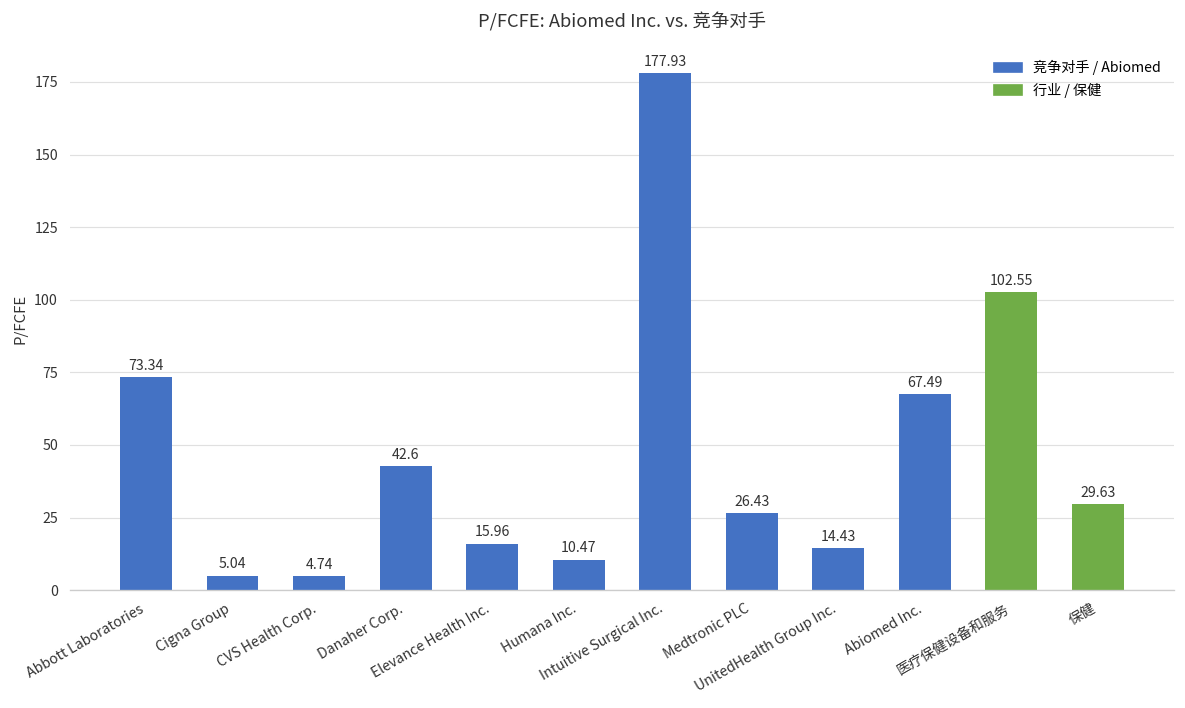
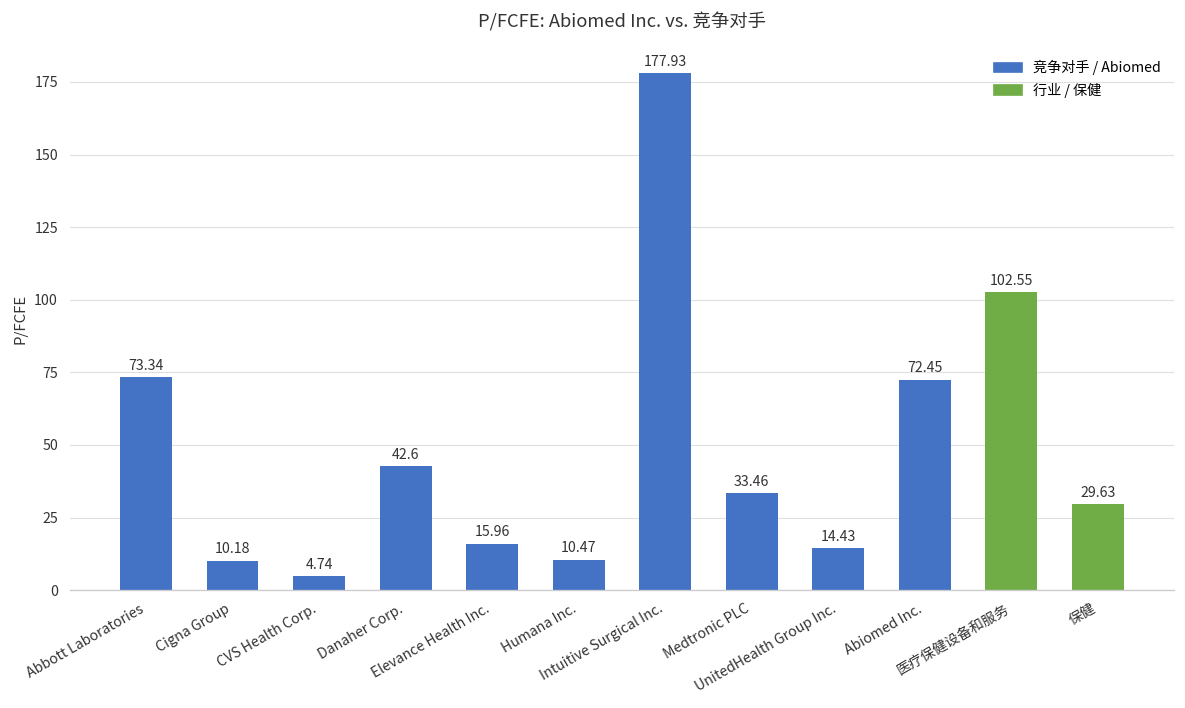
  {
    "Abbott Laboratories": 73.34,
-   "Cigna Group": 5.04,
+   "Cigna Group": 10.18,
    "CVS Health Corp.": 4.74,
    "Danaher Corp.": 42.6,
    "Elevance Health Inc.": 15.96,
    "Humana Inc.": 10.47,
    "Intuitive Surgical Inc.": 177.93,
-   "Medtronic PLC": 26.43,
+   "Medtronic PLC": 33.46,
    "UnitedHealth Group Inc.": 14.43,
-   "Abiomed Inc.": 67.49,
+   "Abiomed Inc.": 72.45,
    "医疗保健设备和服务": 102.55,
    "保健": 29.63
  }
